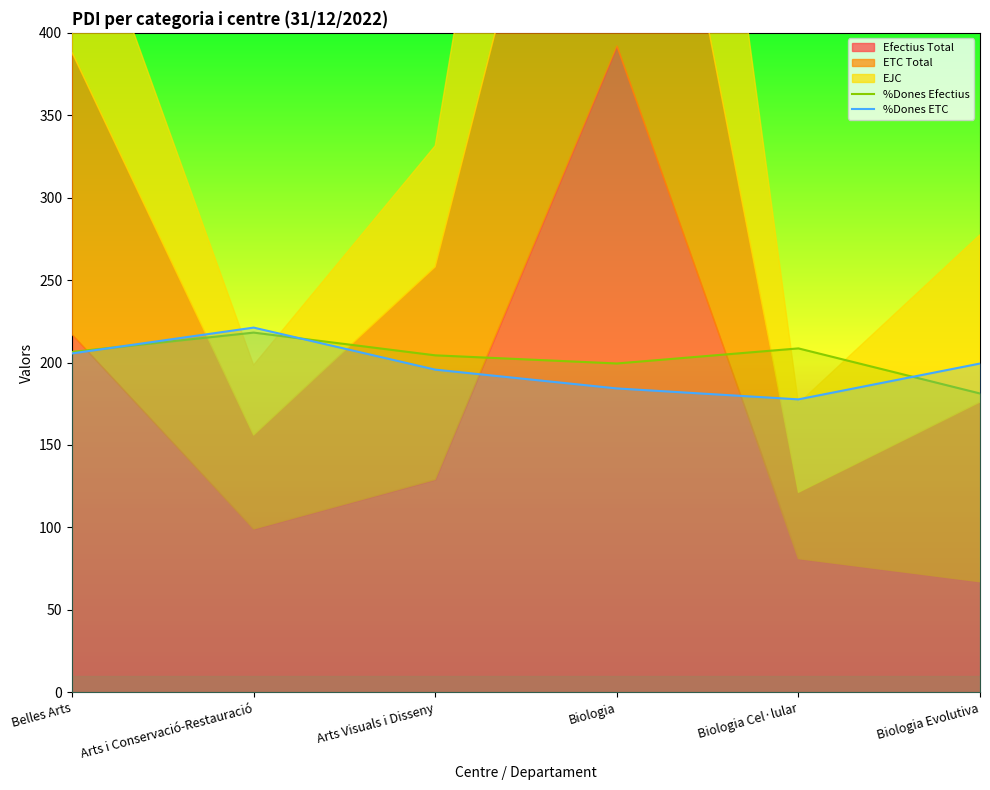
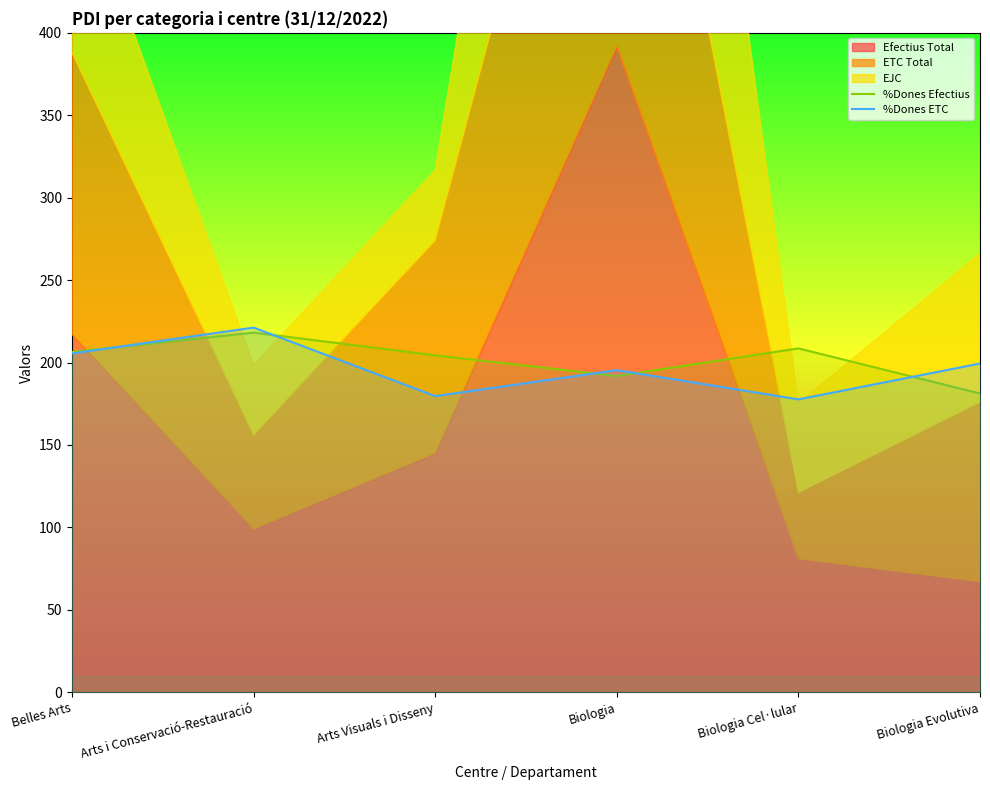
  {
    "Efectius Total": {
      "Belles Arts": 217,
      "Arts i Conservació-Restauració": 99,
-     "Arts Visuals i Disseny": 129,
+     "Arts Visuals i Disseny": 145,
      "Biologia": 392,
      "Biologia Cel·lular": 81,
      "Biologia Evolutiva": 67
    },
    "%Dones Efectius": {
      "Arts i Conservació-Restauració": 218,
      "Arts Visuals i Disseny": 204,
-     "Biologia": 199,
+     "Biologia": 192,
      "Biologia Cel·lular": 209,
      "Biologia Evolutiva": 181
    },
    "ETC Total": {
      "Belles Arts": 171,
      "Arts i Conservació-Restauració": 57,
      "Arts Visuals i Disseny": 129,
      "Biologia Cel·lular": 40,
      "Biologia Evolutiva": 109
    },
    "%Dones ETC": {
      "Arts i Conservació-Restauració": 221,
-     "Arts Visuals i Disseny": 196,
-     "Biologia": 184,
+     "Arts Visuals i Disseny": 180,
+     "Biologia": 195,
      "Biologia Cel·lular": 178,
      "Biologia Evolutiva": 199
    },
    "EJC": {
      "Arts i Conservació-Restauració": 42,
-     "Arts Visuals i Disseny": 73,
+     "Arts Visuals i Disseny": 43,
      "Biologia Cel·lular": 54,
-     "Biologia Evolutiva": 102
+     "Biologia Evolutiva": 90
    }
  }
